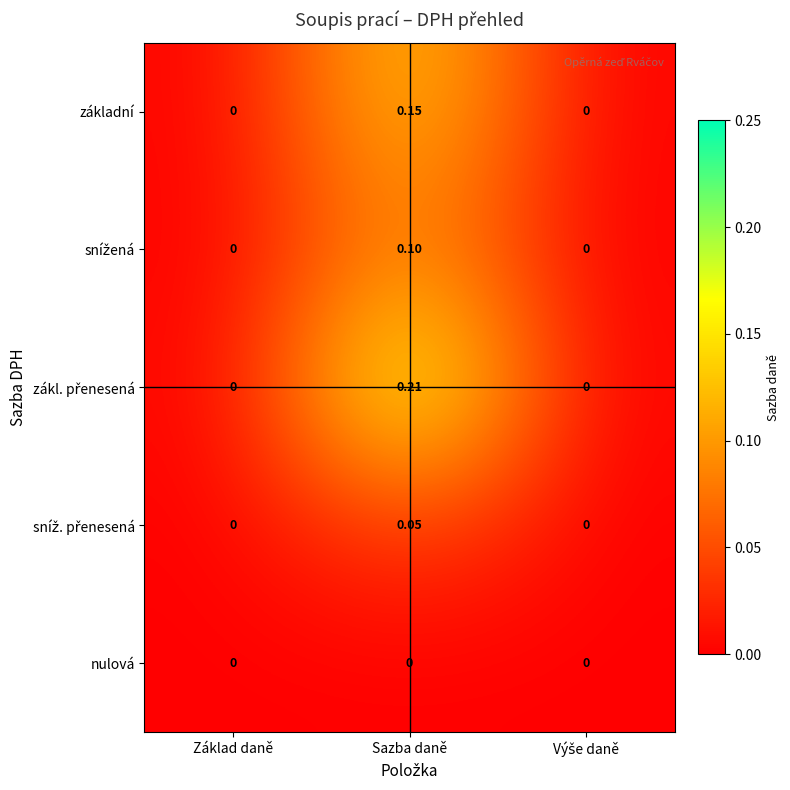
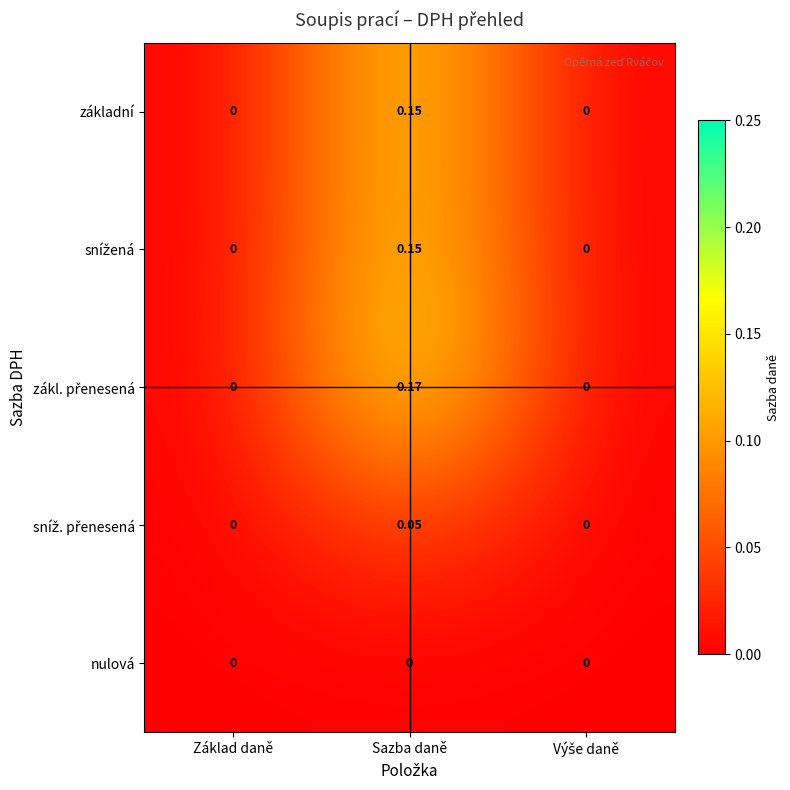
  {
    "základní": {
      "Základ daně": 0,
      "Sazba daně": 0.15
    },
    "snížená": {
      "Základ daně": 0,
-     "Sazba daně": 0.10,
+     "Sazba daně": 0.15,
      "Výše daně": 0
    },
    "zákl. přenesená": {
      "Základ daně": 0,
-     "Sazba daně": 0.21,
+     "Sazba daně": 0.17,
      "Výše daně": 0
    },
    "sníž. přenesená": {
      "Základ daně": 0,
      "Sazba daně": 0.05,
      "Výše daně": 0
    },
    "nulová": {
      "Základ daně": 0,
      "Sazba daně": 0,
      "Výše daně": 0
    }
  }
